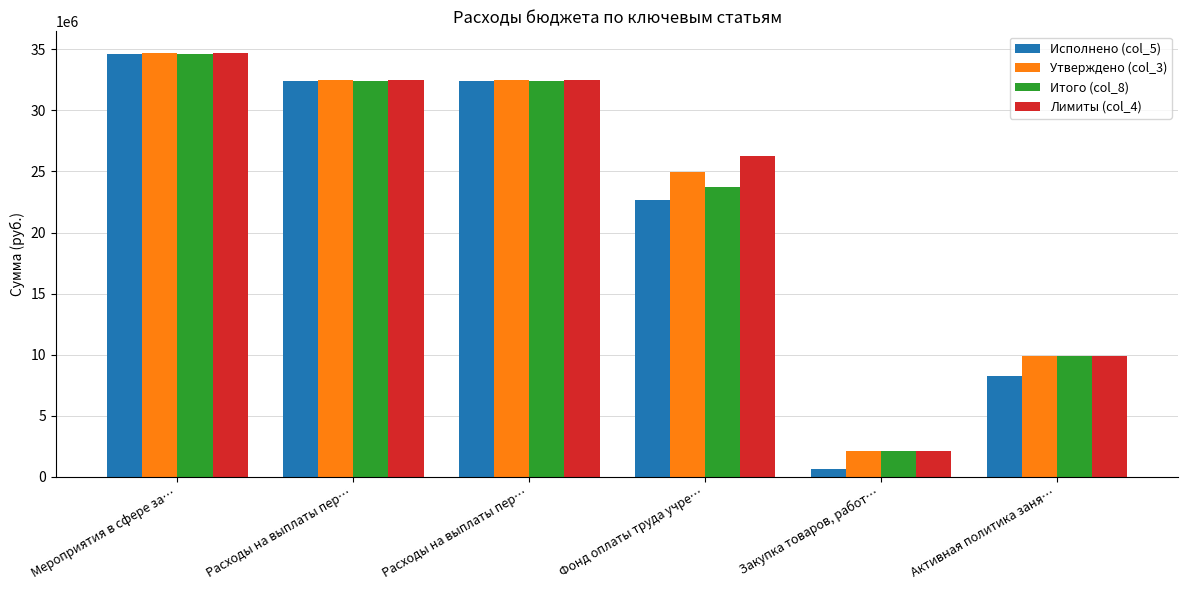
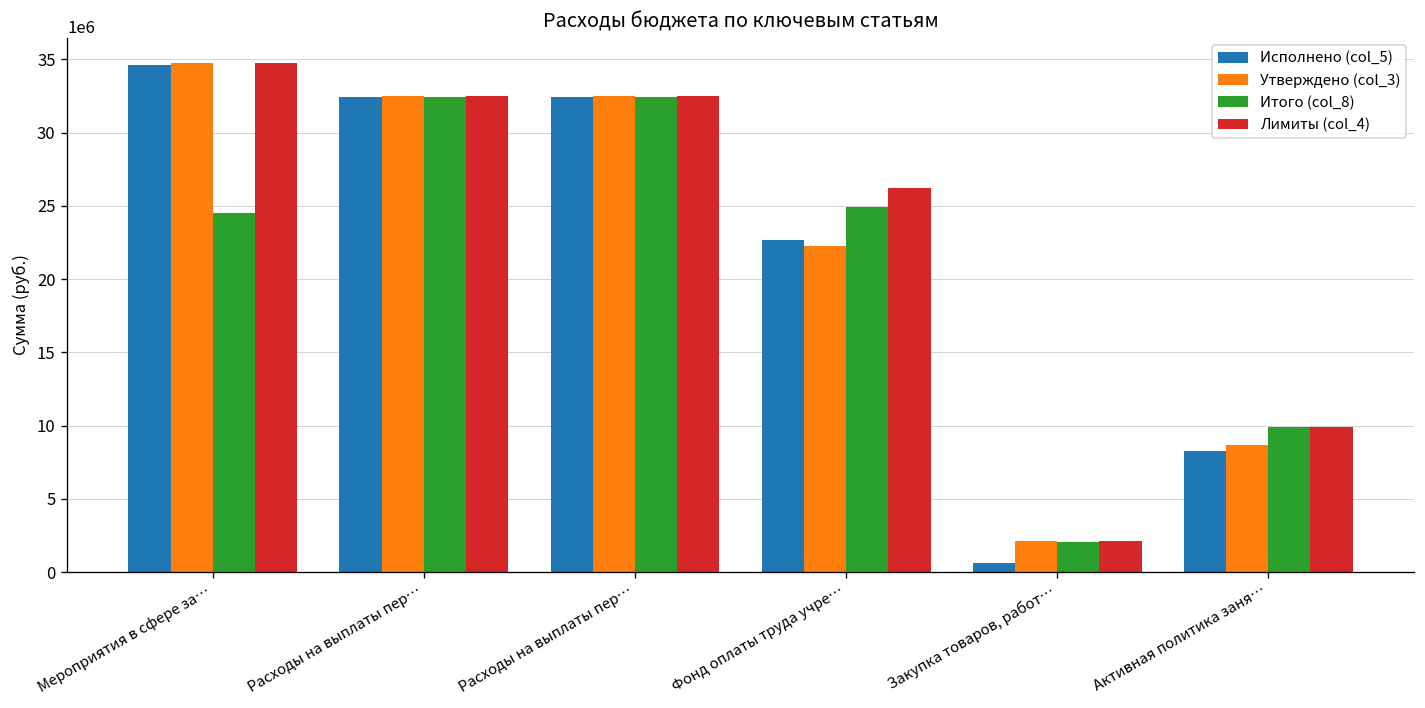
  {
    "Исполнено (col_5)": {
      "Мероприятия в сфере за…": 34600000,
      "Фонд оплаты труда учре…": 22700000,
      "Закупка товаров, работ…": 600000,
      "Активная политика заня…": 8300000
    },
    "Утверждено (col_3)": {
      "Мероприятия в сфере за…": 34700000,
-     "Фонд оплаты труда учре…": 24900000,
+     "Фонд оплаты труда учре…": 22300000,
      "Закупка товаров, работ…": 2100000,
-     "Активная политика заня…": 9900000
+     "Активная политика заня…": 8700000
    },
    "Итого (col_8)": {
-     "Мероприятия в сфере за…": 34600000,
-     "Фонд оплаты труда учре…": 23700000,
+     "Мероприятия в сфере за…": 24500000,
+     "Фонд оплаты труда учре…": 24900000,
      "Закупка товаров, работ…": 2100000,
      "Активная политика заня…": 9900000
    },
    "Лимиты (col_4)": {
      "Мероприятия в сфере за…": 34700000,
      "Фонд оплаты труда учре…": 26200000,
      "Закупка товаров, работ…": 2100000,
      "Активная политика заня…": 9900000
    }
  }
